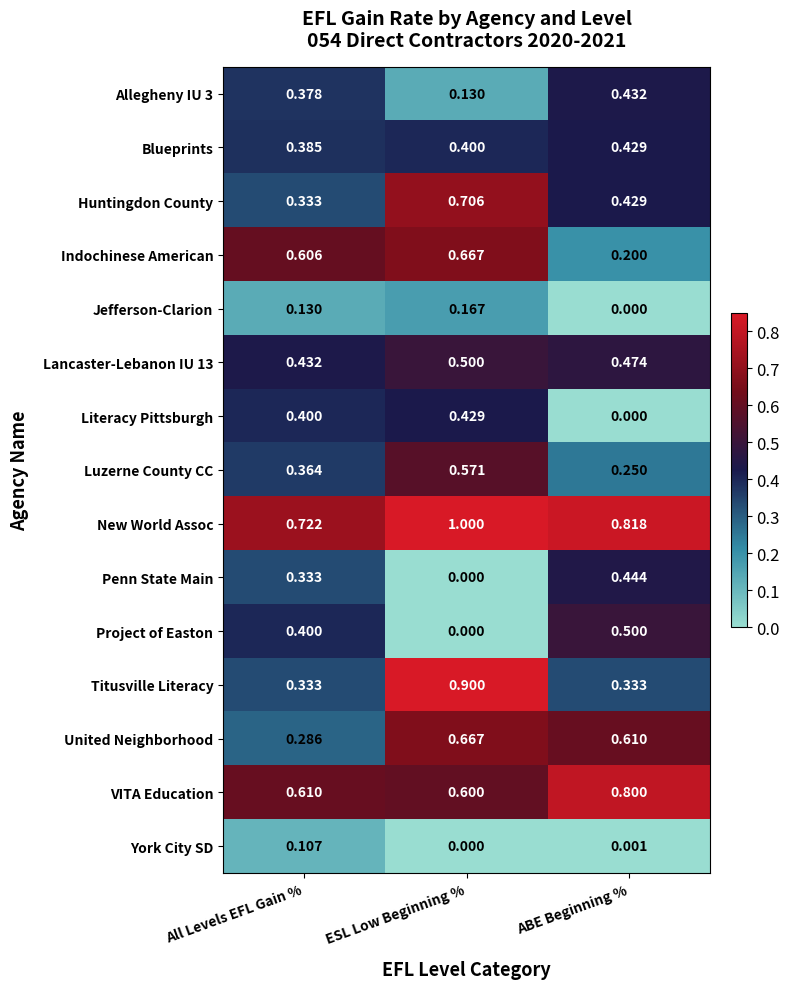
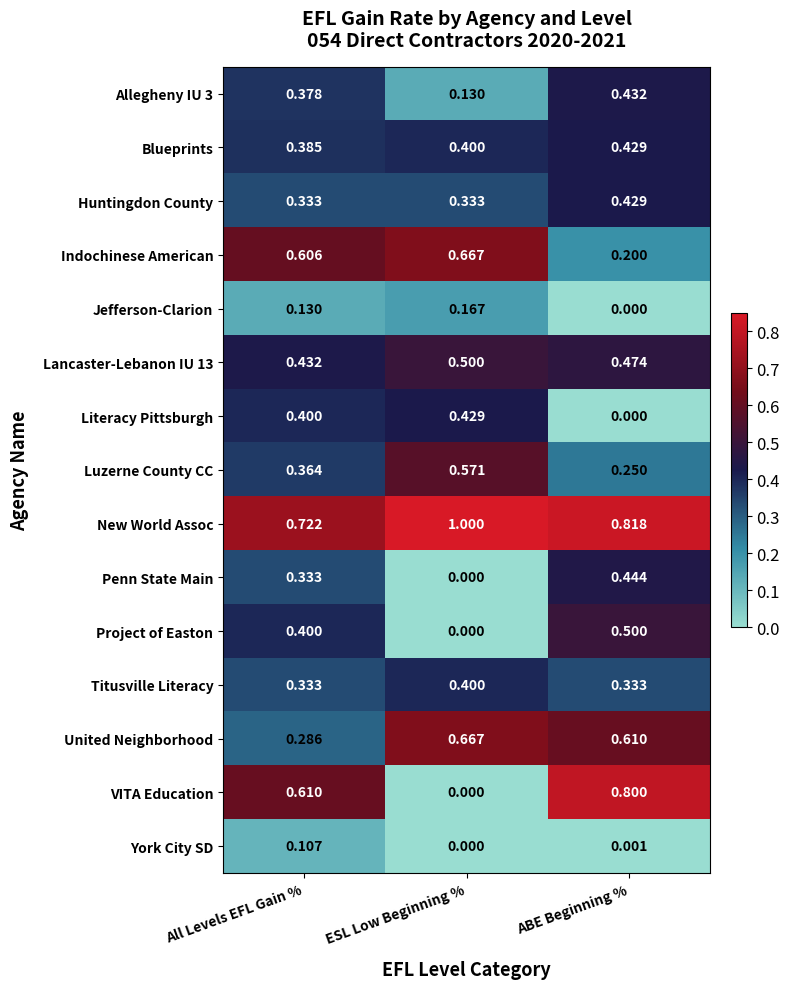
  {
    "Allegheny IU 3": {
      "All Levels EFL Gain %": 0.378,
      "ESL Low Beginning %": 0.130,
      "ABE Beginning %": 0.432
    },
    "Blueprints": {
      "All Levels EFL Gain %": 0.385,
      "ESL Low Beginning %": 0.400,
      "ABE Beginning %": 0.429
    },
    "Huntingdon County": {
      "All Levels EFL Gain %": 0.333,
-     "ESL Low Beginning %": 0.706,
+     "ESL Low Beginning %": 0.333,
      "ABE Beginning %": 0.429
    },
    "Indochinese American": {
      "All Levels EFL Gain %": 0.606,
      "ESL Low Beginning %": 0.667,
      "ABE Beginning %": 0.200
    },
    "Jefferson-Clarion": {
      "All Levels EFL Gain %": 0.130,
      "ESL Low Beginning %": 0.167,
      "ABE Beginning %": 0.000
    },
    "Lancaster-Lebanon IU 13": {
      "All Levels EFL Gain %": 0.432,
      "ESL Low Beginning %": 0.500,
      "ABE Beginning %": 0.474
    },
    "Literacy Pittsburgh": {
      "All Levels EFL Gain %": 0.400,
      "ESL Low Beginning %": 0.429,
      "ABE Beginning %": 0.000
    },
    "Luzerne County CC": {
      "All Levels EFL Gain %": 0.364,
      "ESL Low Beginning %": 0.571,
      "ABE Beginning %": 0.250
    },
    "New World Assoc": {
      "All Levels EFL Gain %": 0.722,
      "ESL Low Beginning %": 1.000,
      "ABE Beginning %": 0.818
    },
    "Penn State Main": {
      "All Levels EFL Gain %": 0.333,
      "ESL Low Beginning %": 0.000,
      "ABE Beginning %": 0.444
    },
    "Project of Easton": {
      "All Levels EFL Gain %": 0.400,
      "ESL Low Beginning %": 0.000,
      "ABE Beginning %": 0.500
    },
    "Titusville Literacy": {
      "All Levels EFL Gain %": 0.333,
-     "ESL Low Beginning %": 0.900,
+     "ESL Low Beginning %": 0.400,
      "ABE Beginning %": 0.333
    },
    "United Neighborhood": {
      "All Levels EFL Gain %": 0.286,
      "ESL Low Beginning %": 0.667,
      "ABE Beginning %": 0.610
    },
    "VITA Education": {
      "All Levels EFL Gain %": 0.610,
-     "ESL Low Beginning %": 0.600,
+     "ESL Low Beginning %": 0.000,
      "ABE Beginning %": 0.800
    },
    "York City SD": {
      "All Levels EFL Gain %": 0.107,
      "ESL Low Beginning %": 0.000,
      "ABE Beginning %": 0.001
    }
  }
